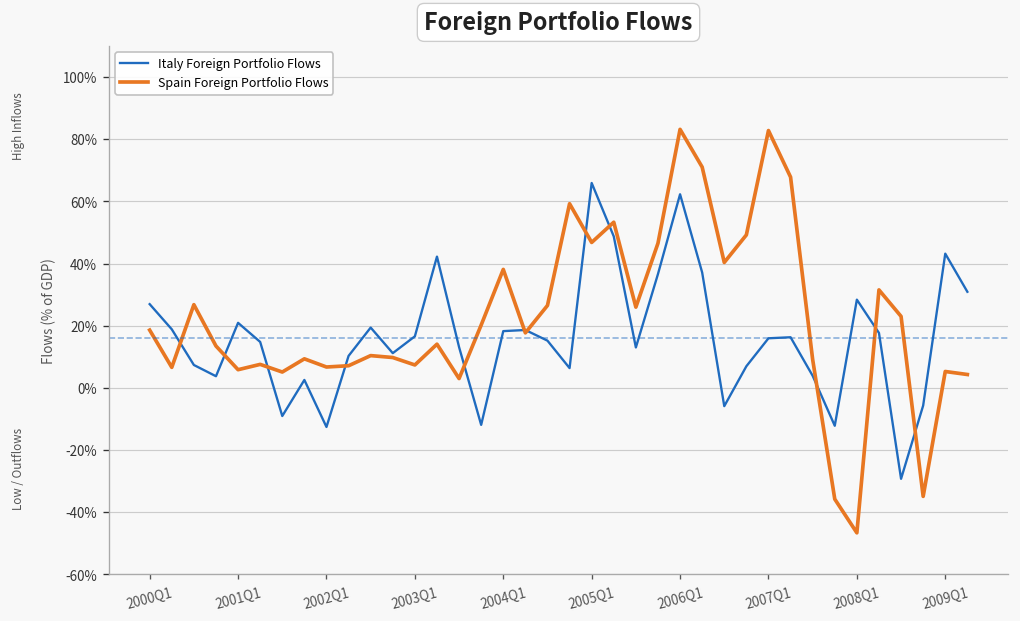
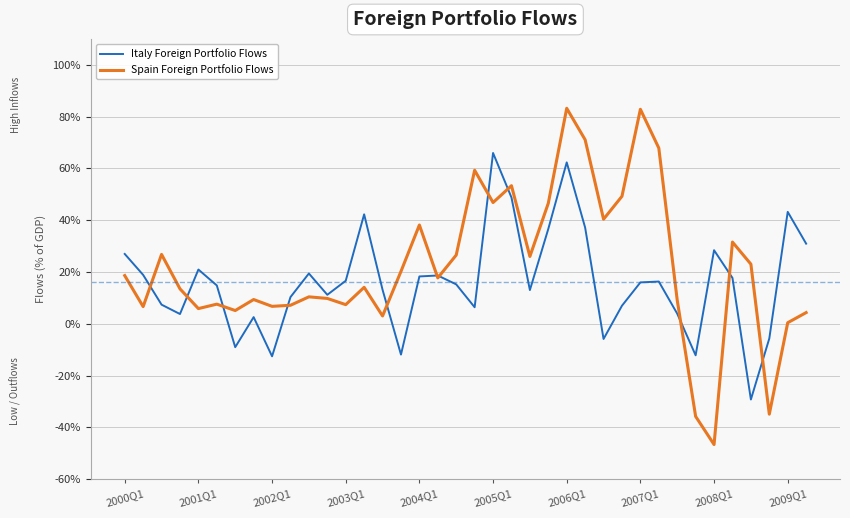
  {
    "Italy Foreign Portfolio Flows": {
      "2000Q1": "27%",
      "2001Q1": "21%",
      "2002Q1": "-13%",
      "2003Q1": "17%",
      "2004Q1": "18%",
      "2005Q1": "66%",
      "2006Q1": "62%",
      "2007Q1": "16%",
      "2008Q1": "28%",
      "2009Q1": "43%"
    },
    "Spain Foreign Portfolio Flows": {
      "2000Q1": "19%",
      "2001Q1": "6%",
      "2002Q1": "7%",
      "2003Q1": "7%",
      "2004Q1": "38%",
      "2005Q1": "47%",
      "2006Q1": "83%",
      "2007Q1": "83%",
      "2008Q1": "-47%",
-     "2009Q1": "5%"
+     "2009Q1": "0%"
    }
  }
